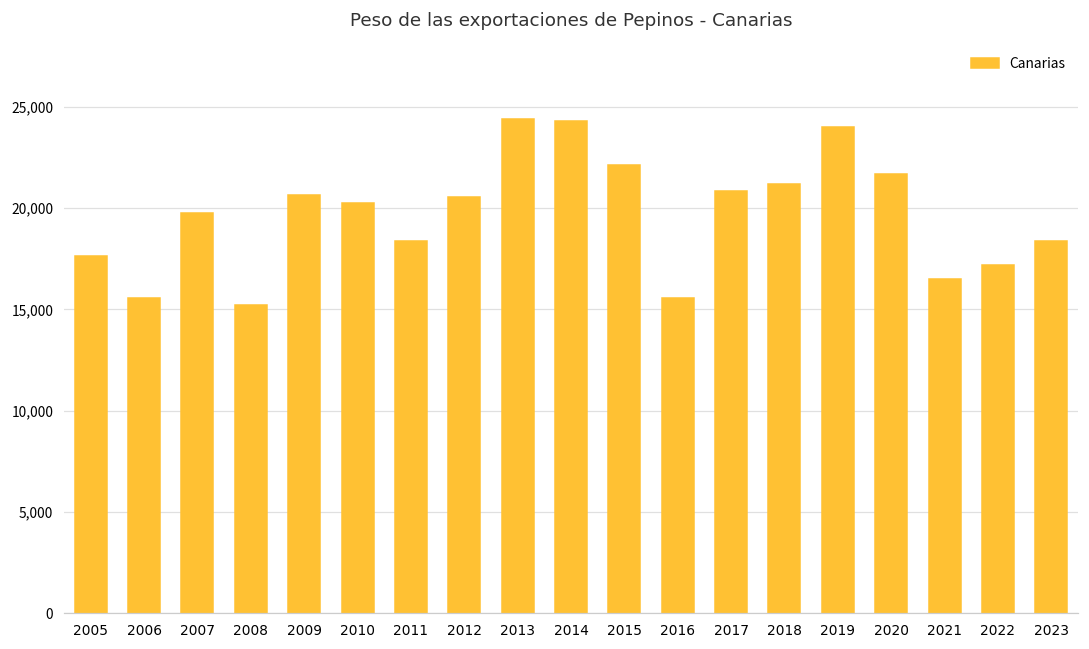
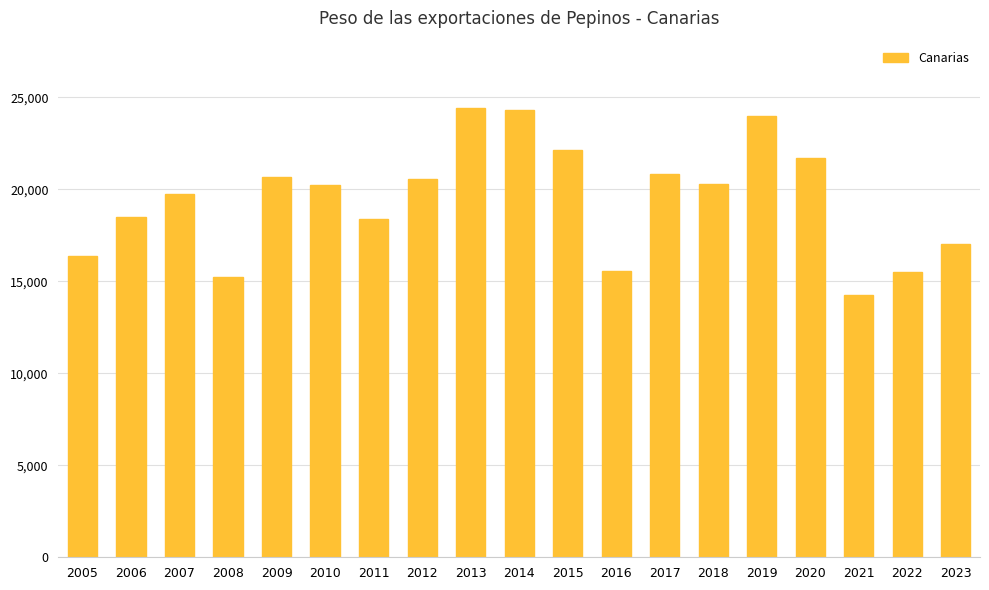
  {
-   "2005": "17,600",
-   "2006": "15,600",
+   "2005": "16,400",
+   "2006": "18,500",
    "2007": "19,700",
    "2008": "15,200",
    "2009": "20,600",
    "2010": "20,300",
    "2011": "18,400",
    "2012": "20,600",
    "2013": "24,400",
    "2014": "24,300",
    "2015": "22,100",
    "2016": "15,600",
    "2017": "20,800",
-   "2018": "21,200",
+   "2018": "20,300",
    "2019": "24,000",
    "2020": "21,700",
-   "2021": "16,500",
-   "2022": "17,200",
-   "2023": "18,400"
+   "2021": "14,200",
+   "2022": "15,500",
+   "2023": "17,000"
  }
